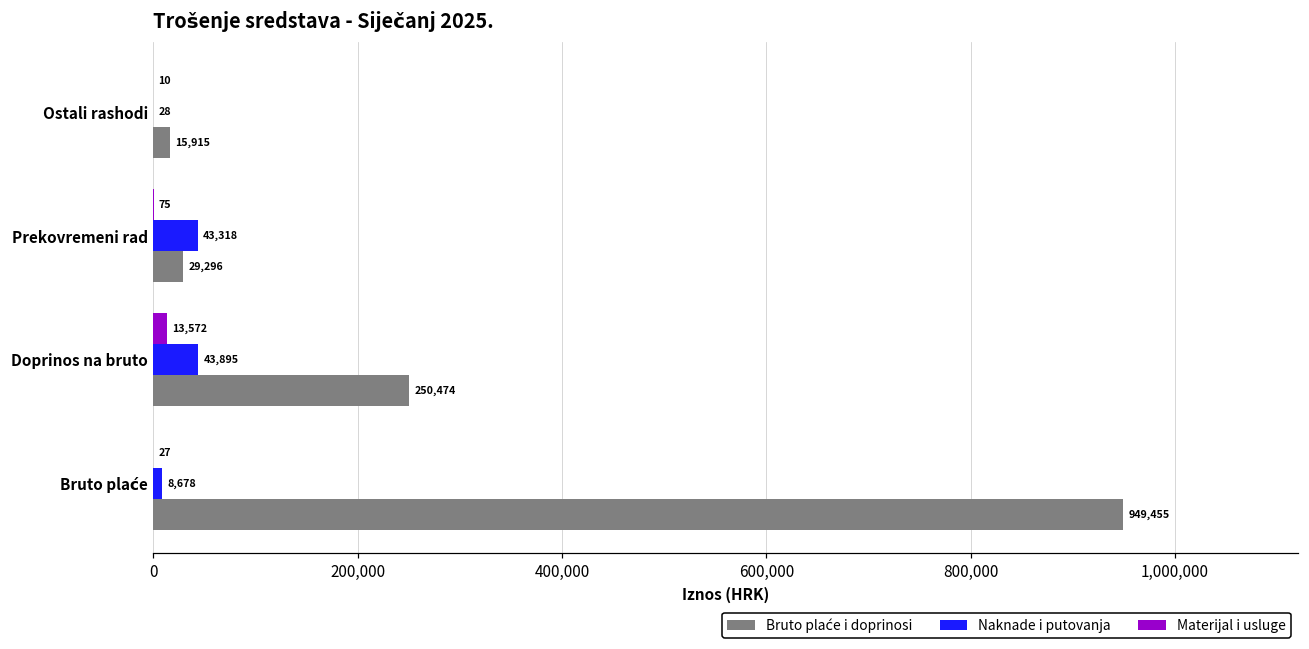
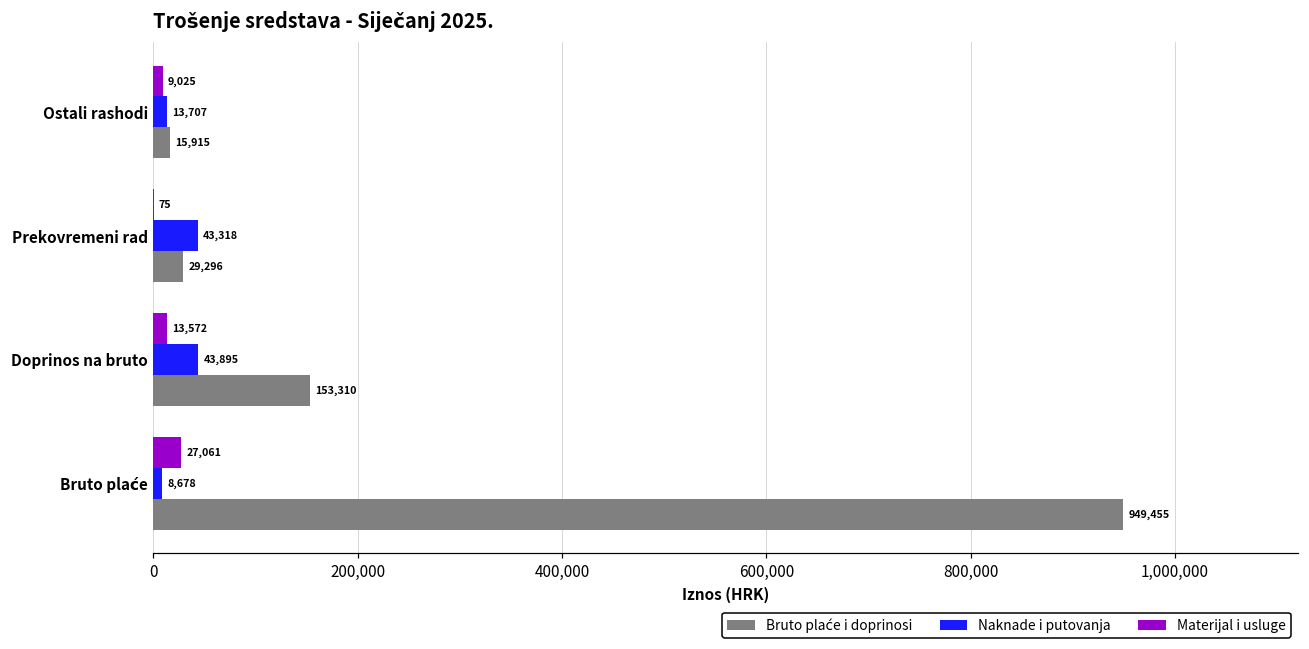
  {
    "Bruto plaće i doprinosi": {
      "Ostali rashodi": "15,915",
      "Prekovremeni rad": "29,296",
-     "Doprinos na bruto": "250,474",
+     "Doprinos na bruto": "153,310",
      "Bruto plaće": "949,455"
    },
    "Naknade i putovanja": {
-     "Ostali rashodi": "28",
+     "Ostali rashodi": "13,707",
      "Prekovremeni rad": "43,318",
      "Doprinos na bruto": "43,895",
      "Bruto plaće": "8,678"
    },
    "Materijal i usluge": {
-     "Ostali rashodi": "10",
+     "Ostali rashodi": "9,025",
      "Prekovremeni rad": "75",
      "Doprinos na bruto": "13,572",
-     "Bruto plaće": "27"
+     "Bruto plaće": "27,061"
    }
  }
